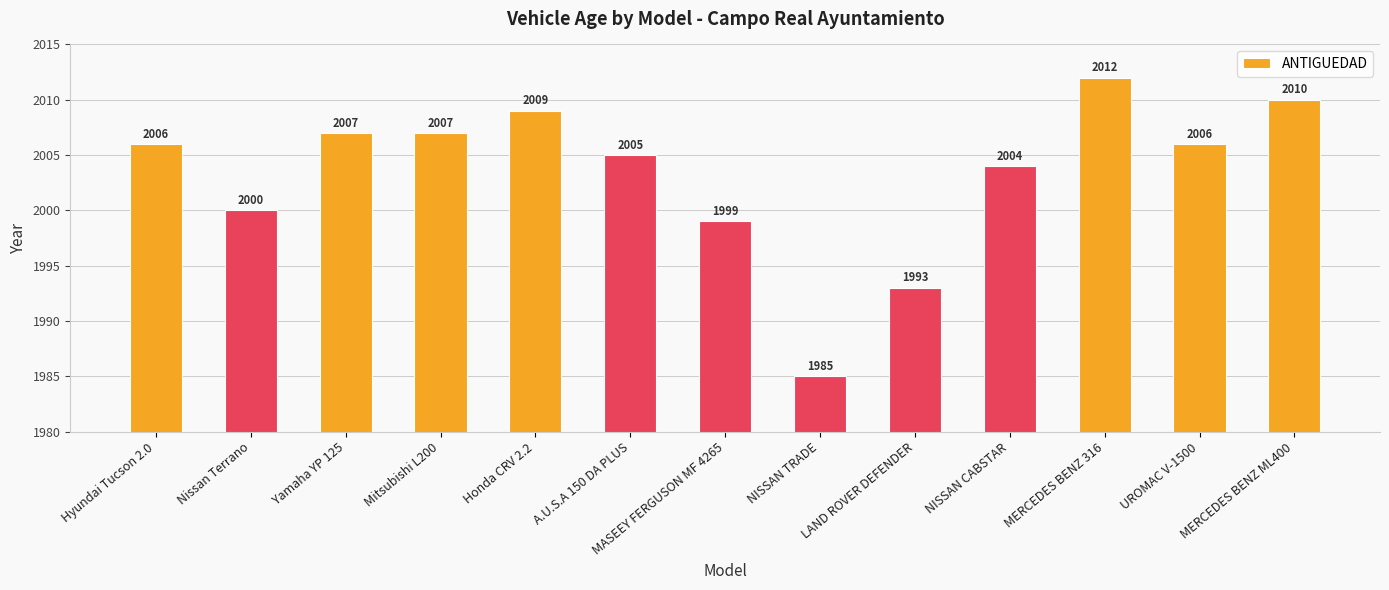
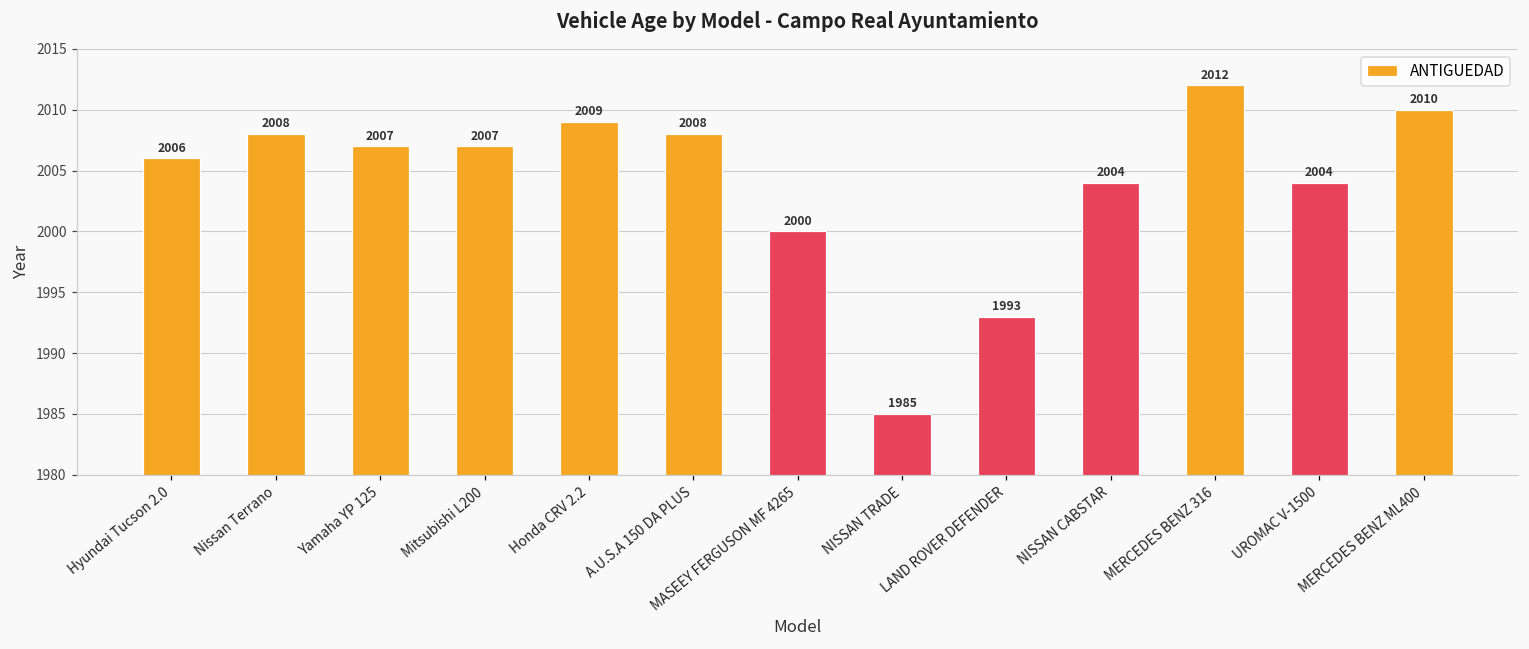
  {
    "Hyundai Tucson 2.0": 2006,
-   "Nissan Terrano": 2000,
+   "Nissan Terrano": 2008,
    "Yamaha YP 125": 2007,
    "Mitsubishi L200": 2007,
    "Honda CRV 2.2": 2009,
-   "A.U.S.A 150 DA PLUS": 2005,
-   "MASEEY FERGUSON MF 4265": 1999,
+   "A.U.S.A 150 DA PLUS": 2008,
+   "MASEEY FERGUSON MF 4265": 2000,
    "NISSAN TRADE": 1985,
    "LAND ROVER DEFENDER": 1993,
    "NISSAN CABSTAR": 2004,
    "MERCEDES BENZ 316": 2012,
-   "UROMAC V-1500": 2006,
+   "UROMAC V-1500": 2004,
    "MERCEDES BENZ ML400": 2010
  }
